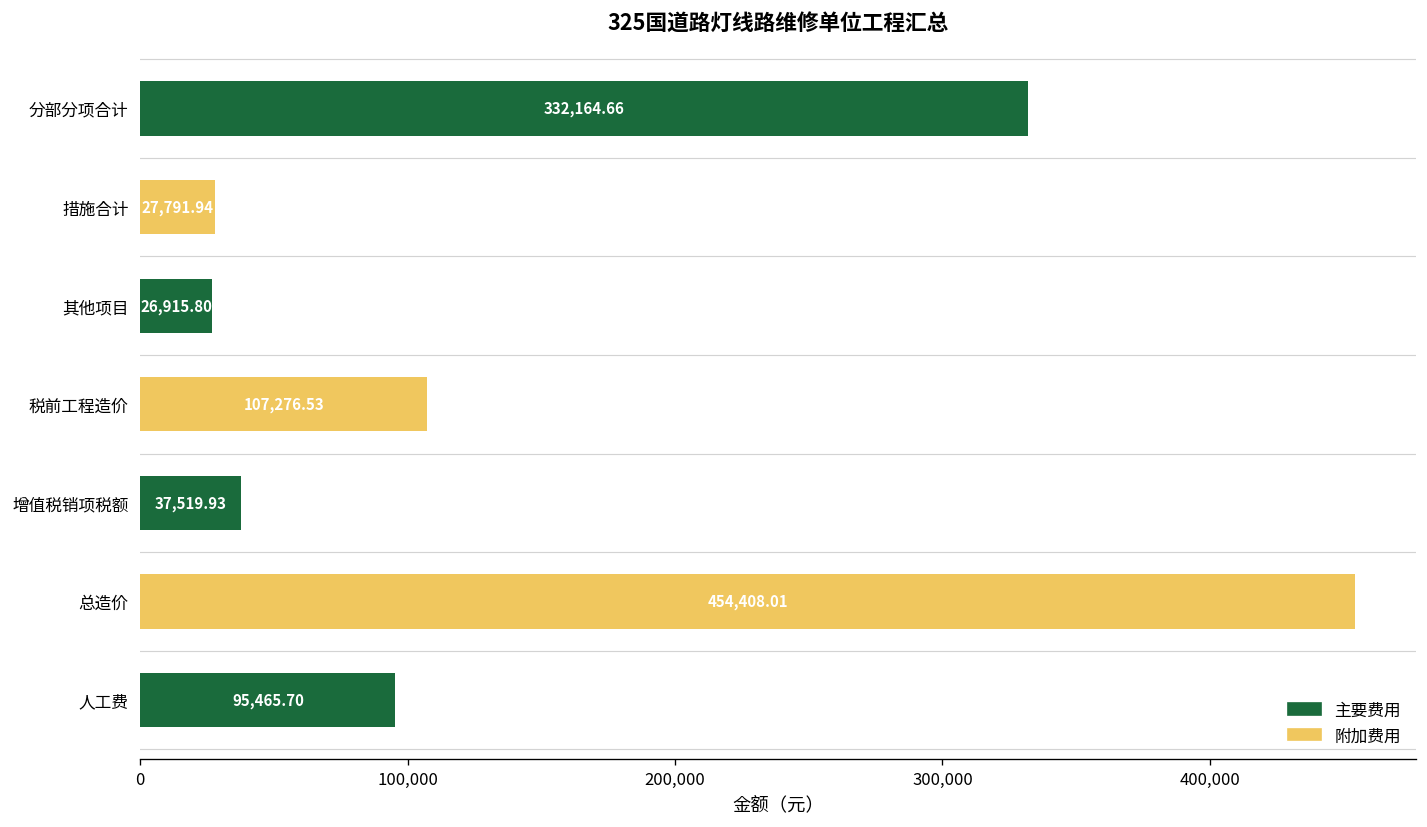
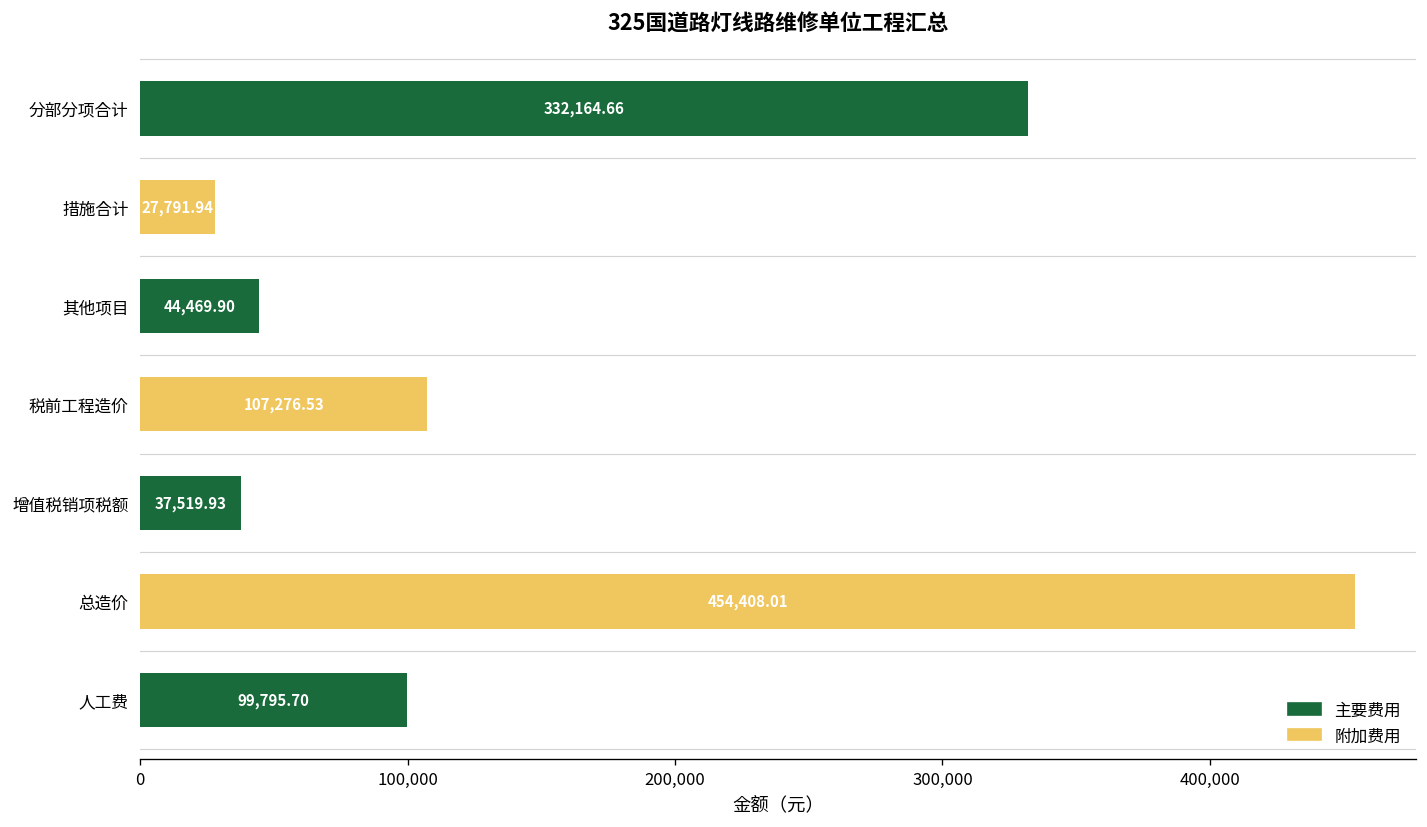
  {
    "分部分项合计": "332,164.66",
    "措施合计": "27,791.94",
-   "其他项目": "26,915.80",
+   "其他项目": "44,469.90",
    "税前工程造价": "107,276.53",
    "增值税销项税额": "37,519.93",
    "总造价": "454,408.01",
-   "人工费": "95,465.70"
+   "人工费": "99,795.70"
  }
